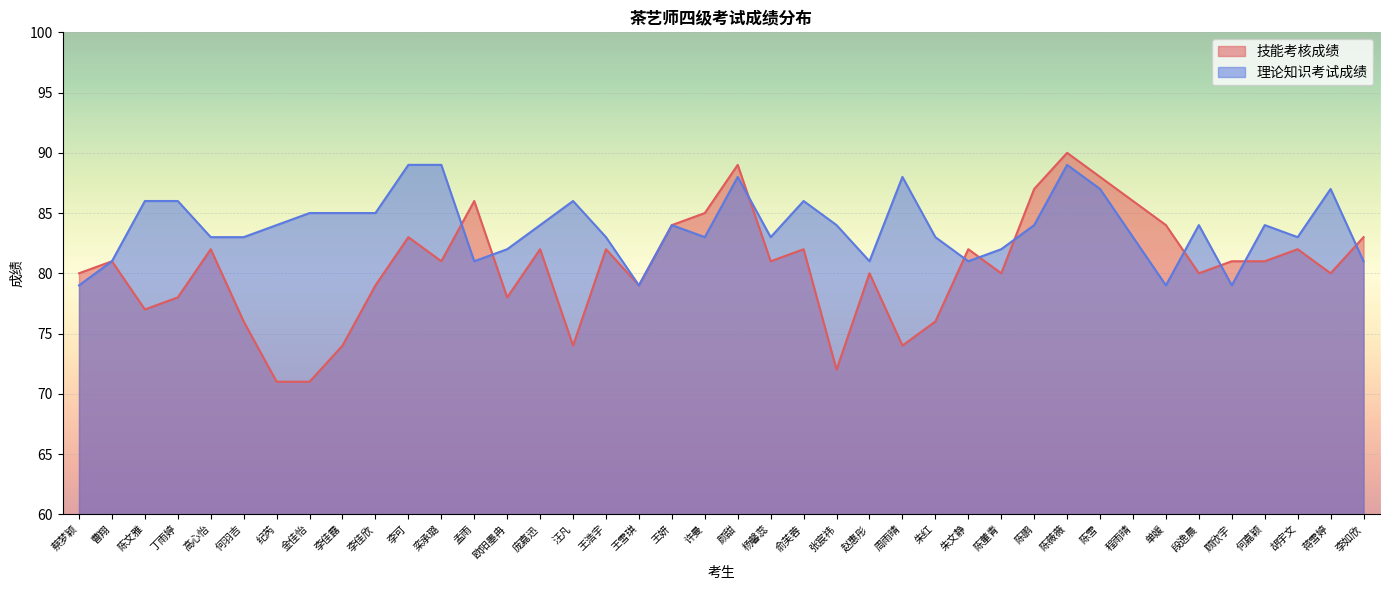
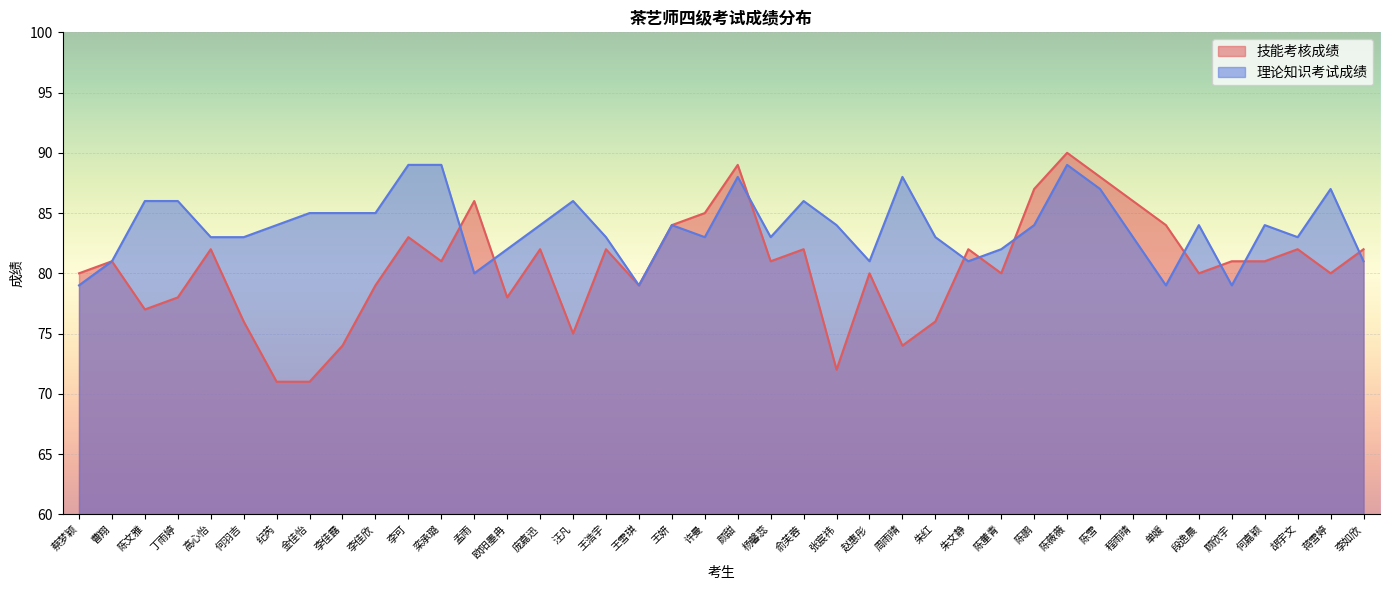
  {
    "技能考核成绩": {
      "蔡梦颖": 80,
      "陈文雅": 77,
      "丁雨婷": 78,
      "高心怡": 82,
      "何羽吉": 76,
      "纪芮": 71,
      "金佳怡": 71,
      "李佳露": 74,
      "李佳欣": 79,
      "李可": 83,
      "栾承璐": 81,
      "孟雨": 86,
      "欧阳墨冉": 78,
      "庞嘉迅": 82,
-     "汪凡": 74,
+     "汪凡": 75,
      "王浩宇": 82,
      "许曼": 85,
      "颜甜": 89,
      "杨馨蕊": 81,
      "俞芙蓉": 82,
      "张宸祎": 72,
      "赵惠彤": 80,
      "周雨晴": 74,
      "朱红": 76,
      "朱文静": 82,
      "陈董青": 80,
      "陈鹏": 87,
      "陈薇薇": 90,
      "陈雪": 88,
      "程雨晴": 86,
      "单媛": 84,
      "段逸晨": 80,
      "顾欣宇": 81,
      "何嘉颖": 81,
      "胡宇文": 82,
      "蒋雪婷": 80,
-     "李如欣": 83
+     "李如欣": 82
    },
    "理论知识考试成绩": {
      "蔡梦颖": 79,
      "陈文雅": 86,
      "丁雨婷": 86,
      "高心怡": 83,
      "何羽吉": 83,
      "纪芮": 84,
      "金佳怡": 85,
      "李佳露": 85,
      "李佳欣": 85,
      "李可": 89,
      "栾承璐": 89,
-     "孟雨": 81,
+     "孟雨": 80,
      "欧阳墨冉": 82,
      "庞嘉迅": 84,
      "汪凡": 86,
      "王浩宇": 83,
      "许曼": 83,
      "颜甜": 88,
      "杨馨蕊": 83,
      "俞芙蓉": 86,
      "张宸祎": 84,
      "赵惠彤": 81,
      "周雨晴": 88,
      "朱红": 83,
      "朱文静": 81,
      "陈董青": 82,
      "陈鹏": 84,
      "陈薇薇": 89,
      "陈雪": 87,
      "程雨晴": 83,
      "单媛": 79,
      "段逸晨": 84,
      "顾欣宇": 79,
      "何嘉颖": 84,
      "胡宇文": 83,
      "蒋雪婷": 87,
      "李如欣": 81
    }
  }
